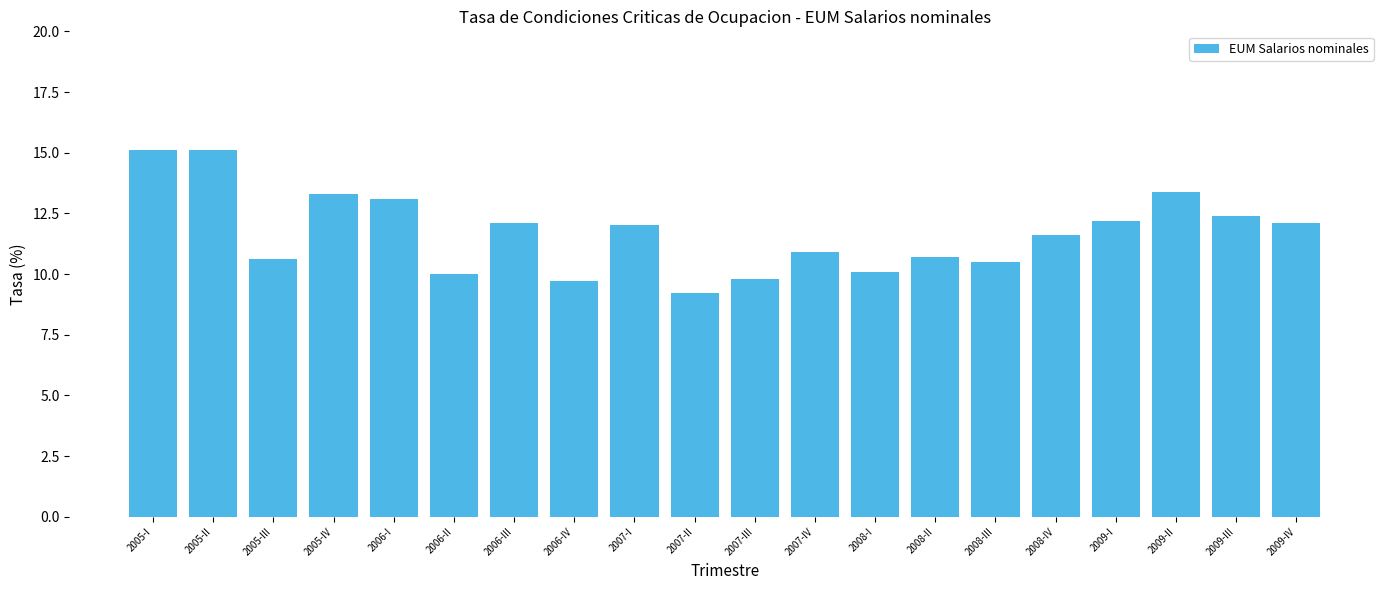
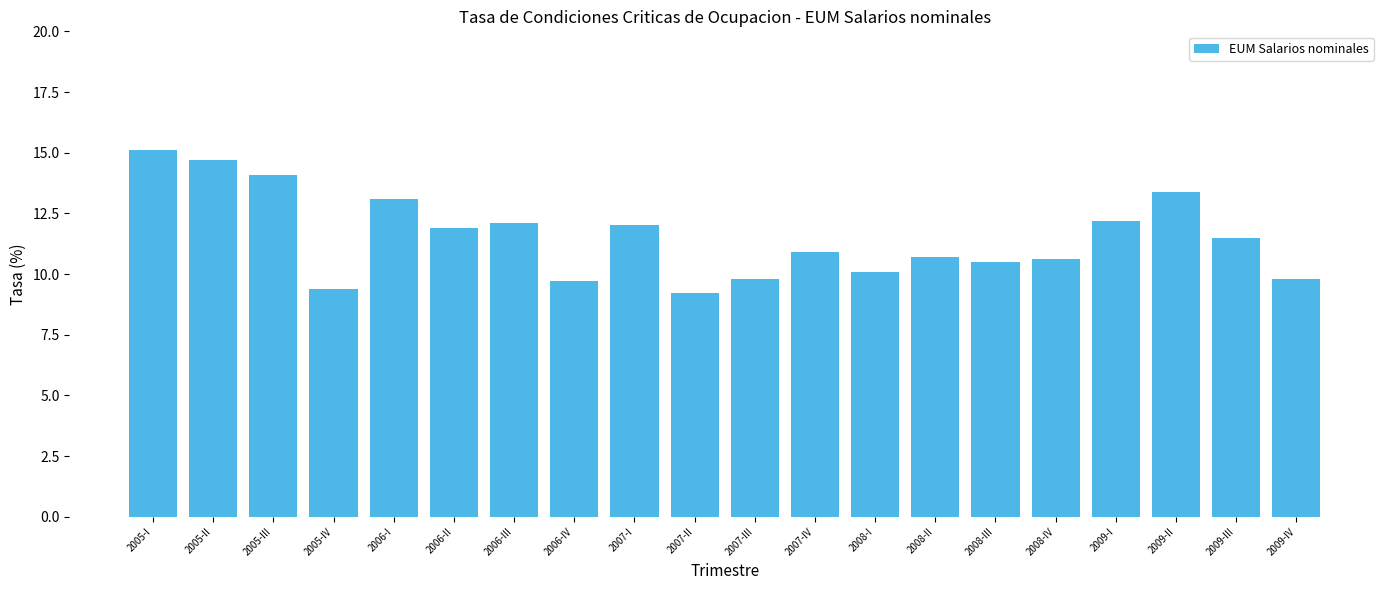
  {
    "2005-I": 15.1,
-   "2005-II": 15.1,
-   "2005-III": 10.6,
-   "2005-IV": 13.3,
+   "2005-II": 14.7,
+   "2005-III": 14.1,
+   "2005-IV": 9.4,
    "2006-I": 13.1,
-   "2006-II": 10.0,
+   "2006-II": 11.9,
    "2006-III": 12.1,
    "2006-IV": 9.7,
    "2007-I": 12.0,
    "2007-II": 9.2,
    "2007-III": 9.8,
    "2007-IV": 10.9,
    "2008-I": 10.1,
    "2008-II": 10.7,
    "2008-III": 10.5,
-   "2008-IV": 11.6,
+   "2008-IV": 10.6,
    "2009-I": 12.2,
    "2009-II": 13.4,
-   "2009-III": 12.4,
-   "2009-IV": 12.1
+   "2009-III": 11.5,
+   "2009-IV": 9.8
  }
